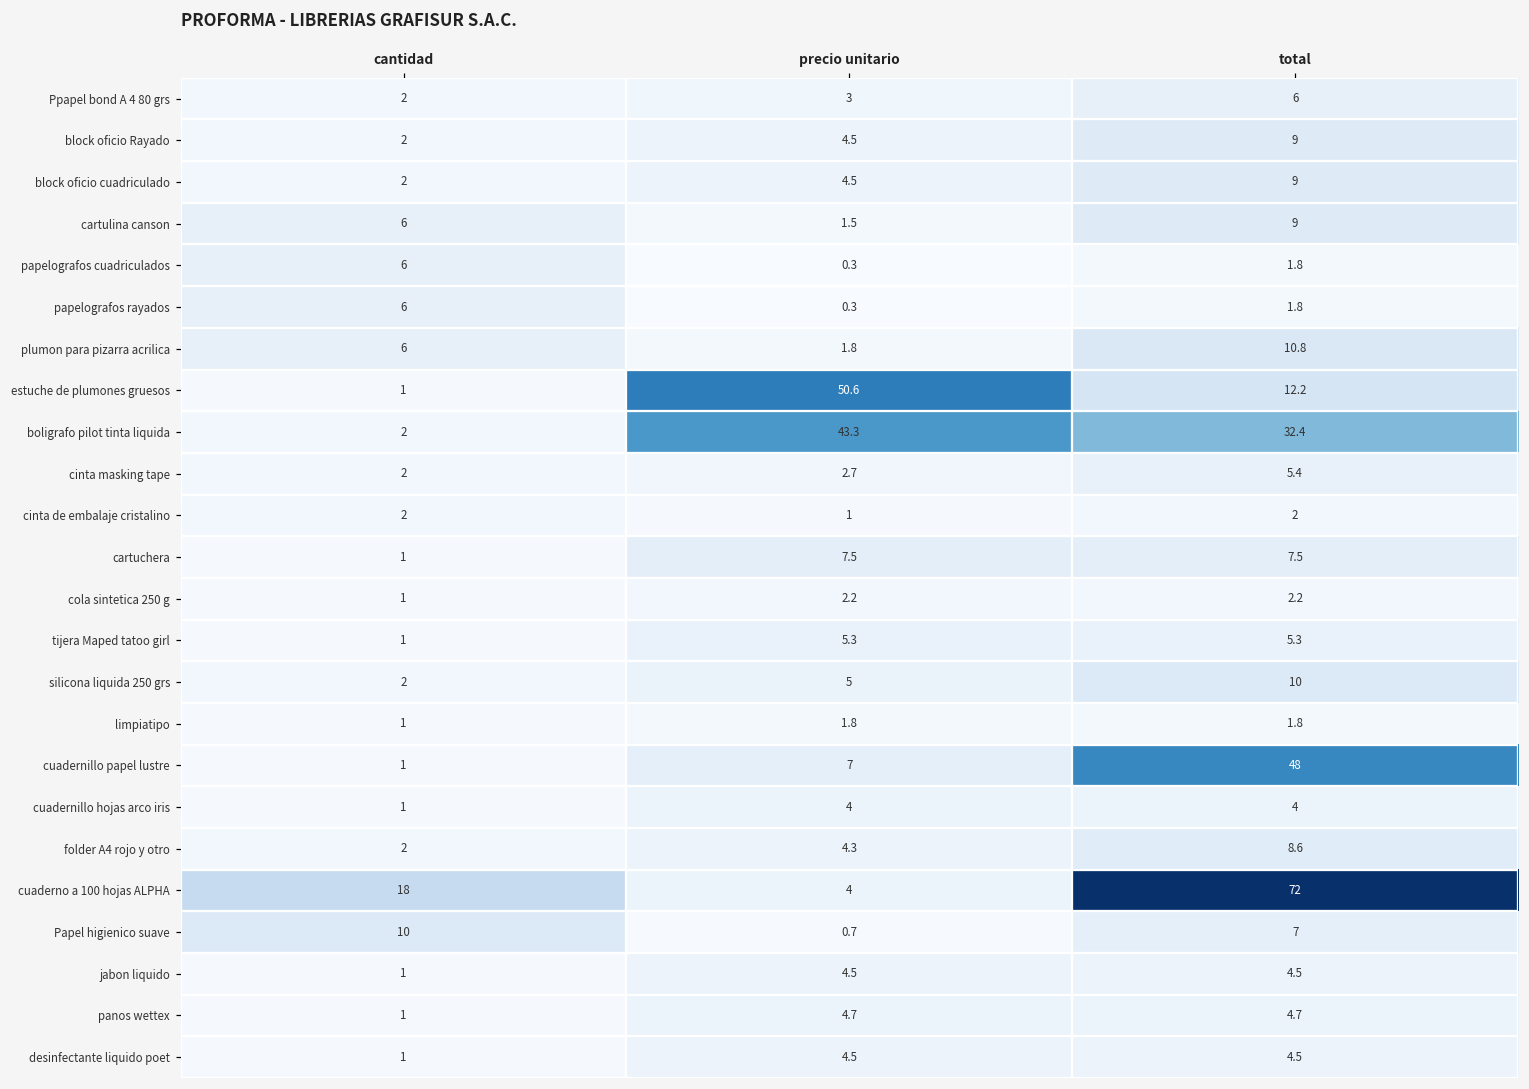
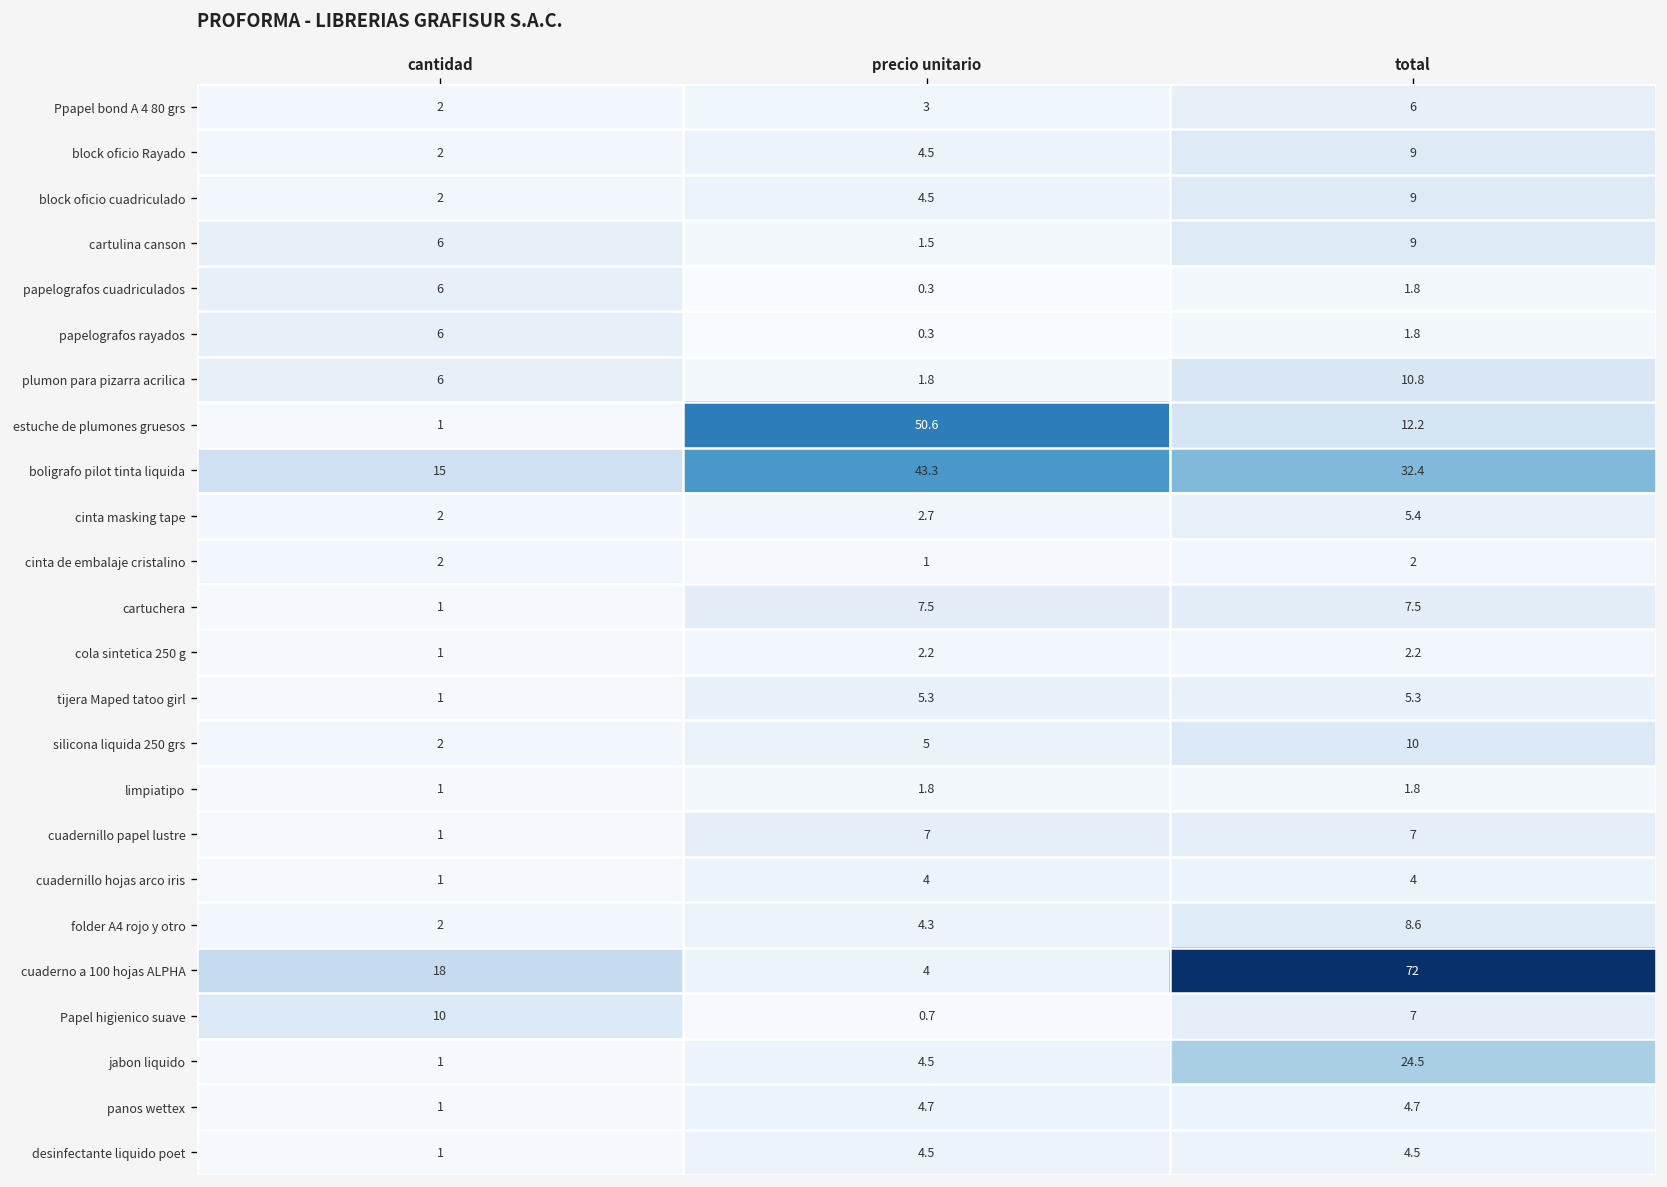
  {
    "Ppapel bond A 4 80 grs": {
      "cantidad": 2,
      "precio unitario": 3,
      "total": 6
    },
    "block oficio Rayado": {
      "cantidad": 2,
      "precio unitario": 4.5,
      "total": 9
    },
    "block oficio cuadriculado": {
      "cantidad": 2,
      "precio unitario": 4.5,
      "total": 9
    },
    "cartulina canson": {
      "cantidad": 6,
      "precio unitario": 1.5,
      "total": 9
    },
    "papelografos cuadriculados": {
      "cantidad": 6,
      "precio unitario": 0.3,
      "total": 1.8
    },
    "papelografos rayados": {
      "cantidad": 6,
      "precio unitario": 0.3,
      "total": 1.8
    },
    "plumon para pizarra acrilica": {
      "cantidad": 6,
      "precio unitario": 1.8,
      "total": 10.8
    },
    "estuche de plumones gruesos": {
      "cantidad": 1,
      "precio unitario": 50.6,
      "total": 12.2
    },
    "boligrafo pilot tinta liquida": {
-     "cantidad": 2,
+     "cantidad": 15,
      "precio unitario": 43.3,
      "total": 32.4
    },
    "cinta masking tape": {
      "cantidad": 2,
      "precio unitario": 2.7,
      "total": 5.4
    },
    "cinta de embalaje cristalino": {
      "cantidad": 2,
      "precio unitario": 1,
      "total": 2
    },
    "cartuchera": {
      "cantidad": 1,
      "precio unitario": 7.5,
      "total": 7.5
    },
    "cola sintetica 250 g": {
      "cantidad": 1,
      "precio unitario": 2.2,
      "total": 2.2
    },
    "tijera Maped tatoo girl": {
      "cantidad": 1,
      "precio unitario": 5.3,
      "total": 5.3
    },
    "silicona liquida 250 grs": {
      "cantidad": 2,
      "precio unitario": 5,
      "total": 10
    },
    "limpiatipo": {
      "cantidad": 1,
      "precio unitario": 1.8,
      "total": 1.8
    },
    "cuadernillo papel lustre": {
      "cantidad": 1,
      "precio unitario": 7,
-     "total": 48
+     "total": 7
    },
    "cuadernillo hojas arco iris": {
      "cantidad": 1,
      "precio unitario": 4,
      "total": 4
    },
    "folder A4 rojo y otro": {
      "cantidad": 2,
      "precio unitario": 4.3,
      "total": 8.6
    },
    "cuaderno a 100 hojas ALPHA": {
      "cantidad": 18,
      "precio unitario": 4,
      "total": 72
    },
    "Papel higienico suave": {
      "cantidad": 10,
      "precio unitario": 0.7,
      "total": 7
    },
    "jabon liquido": {
      "cantidad": 1,
      "precio unitario": 4.5,
-     "total": 4.5
+     "total": 24.5
    },
    "panos wettex": {
      "cantidad": 1,
      "precio unitario": 4.7,
      "total": 4.7
    },
    "desinfectante liquido poet": {
      "cantidad": 1,
      "precio unitario": 4.5,
      "total": 4.5
    }
  }
